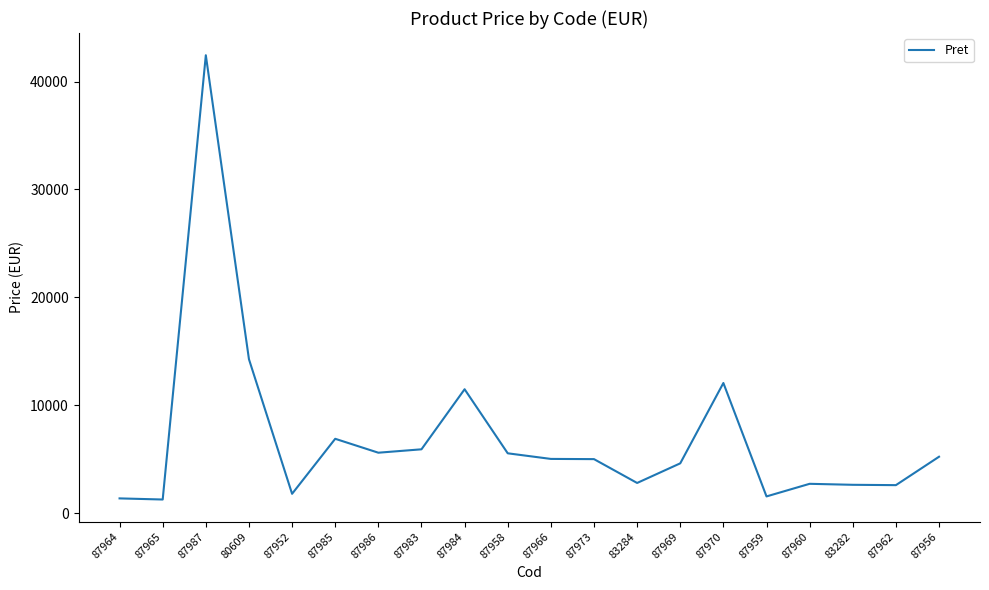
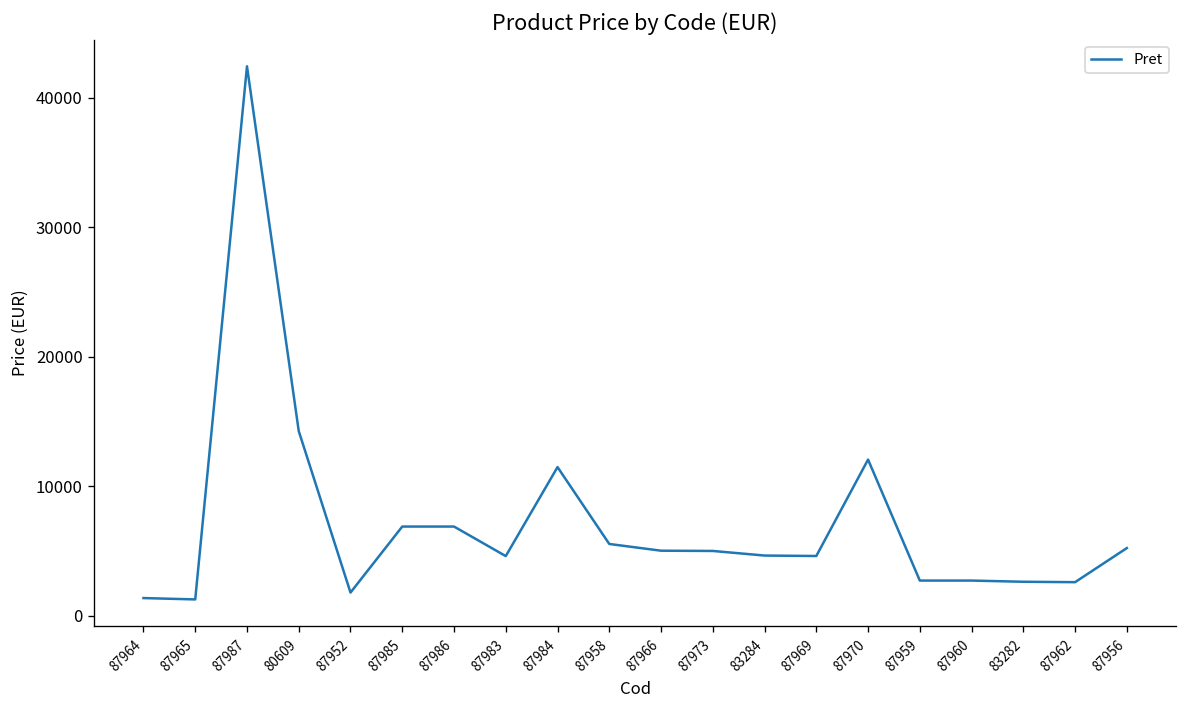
  {
    "87964": 1400,
    "87965": 1300,
    "87987": 42400,
    "80609": 14300,
    "87952": 1800,
    "87985": 6900,
-   "87986": 5600,
-   "87983": 5900,
+   "87986": 6900,
+   "87983": 4600,
    "87984": 11500,
    "87958": 5500,
    "87966": 5000,
    "87973": 5000,
-   "83284": 2800,
+   "83284": 4700,
    "87969": 4600,
    "87970": 12100,
-   "87959": 1500,
+   "87959": 2700,
    "87960": 2700,
    "83282": 2600,
    "87962": 2600,
    "87956": 5200
  }
